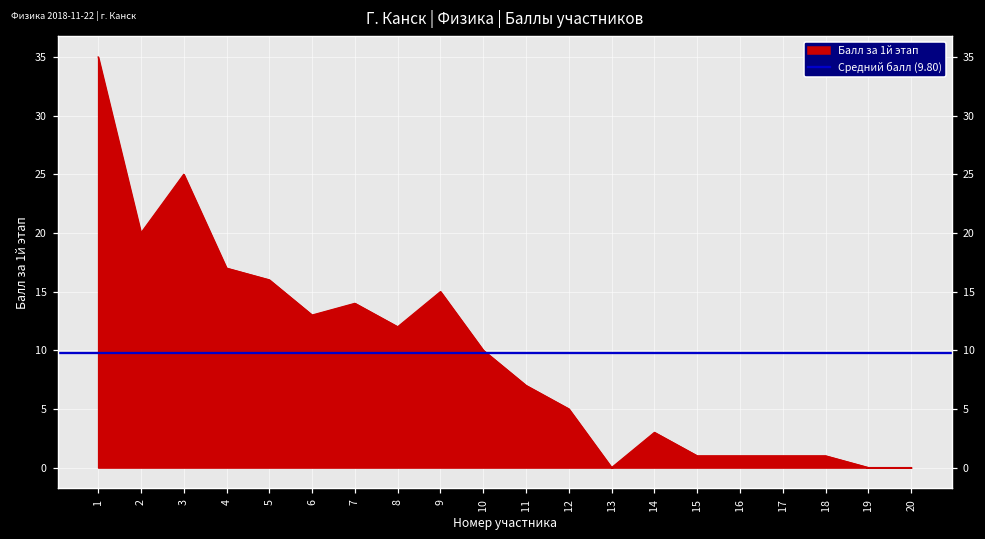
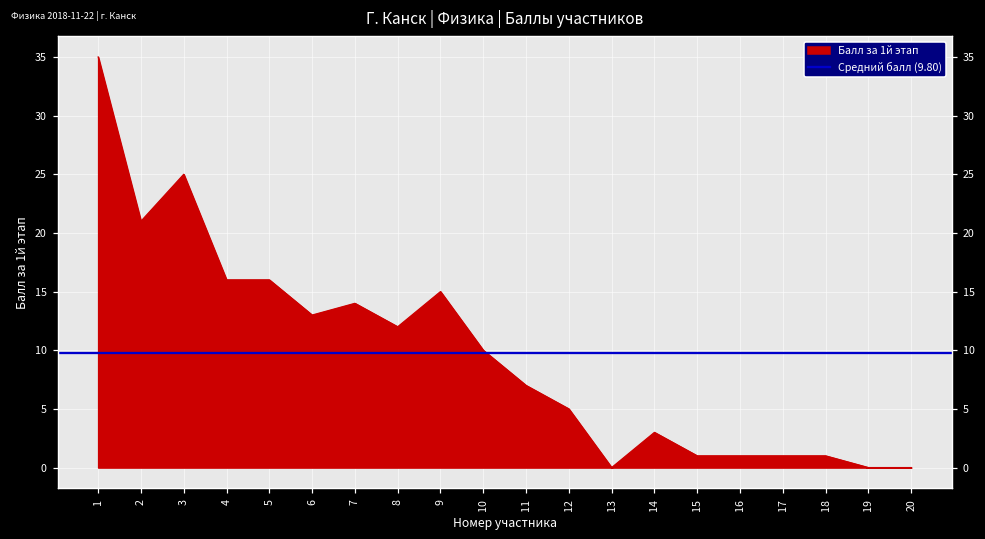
  {
    "1": 35,
-   "2": 20,
+   "2": 21,
    "3": 25,
-   "4": 17,
+   "4": 16,
    "5": 16,
    "6": 13,
    "7": 14,
    "8": 12,
    "9": 15,
    "10": 10,
    "11": 7,
    "12": 5,
    "13": 0,
    "14": 3,
    "15": 1,
    "16": 1,
    "17": 1,
    "18": 1,
    "19": 0,
    "20": 0
  }
